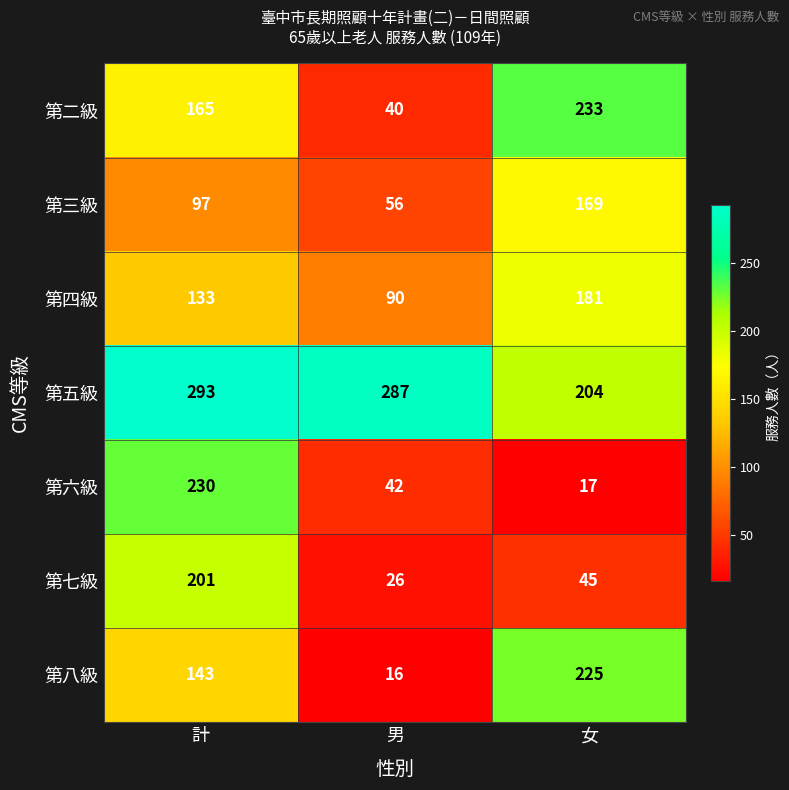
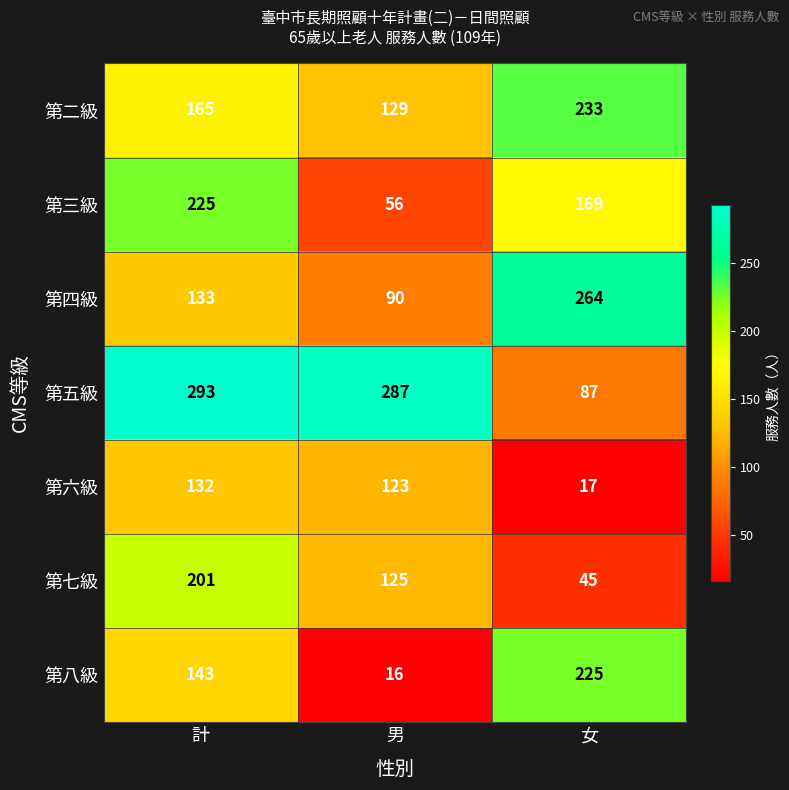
  {
    "第二級": {
      "計": 165,
-     "男": 40,
+     "男": 129,
      "女": 233
    },
    "第三級": {
-     "計": 97,
+     "計": 225,
      "男": 56,
      "女": 169
    },
    "第四級": {
      "計": 133,
      "男": 90,
-     "女": 181
+     "女": 264
    },
    "第五級": {
      "計": 293,
      "男": 287,
-     "女": 204
+     "女": 87
    },
    "第六級": {
-     "計": 230,
-     "男": 42,
+     "計": 132,
+     "男": 123,
      "女": 17
    },
    "第七級": {
      "計": 201,
-     "男": 26,
+     "男": 125,
      "女": 45
    },
    "第八級": {
      "計": 143,
      "男": 16,
      "女": 225
    }
  }
